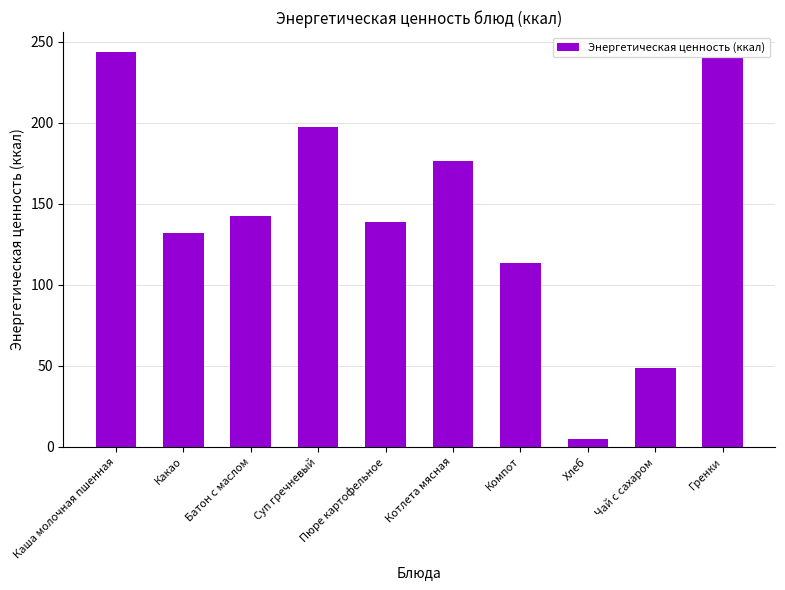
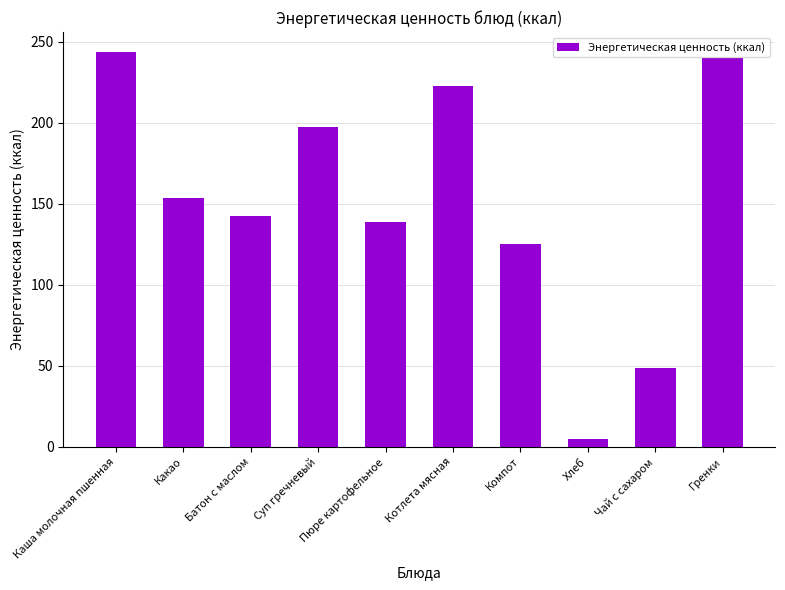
  {
    "Каша молочная пшенная": 244,
-   "Какао": 132,
+   "Какао": 154,
    "Батон с маслом": 142,
    "Суп гречневый": 197,
    "Пюре картофельное": 139,
-   "Котлета мясная": 177,
-   "Компот": 114,
+   "Котлета мясная": 223,
+   "Компот": 125,
    "Хлеб": 5,
    "Чай с сахаром": 49,
    "Гренки": 240
  }
